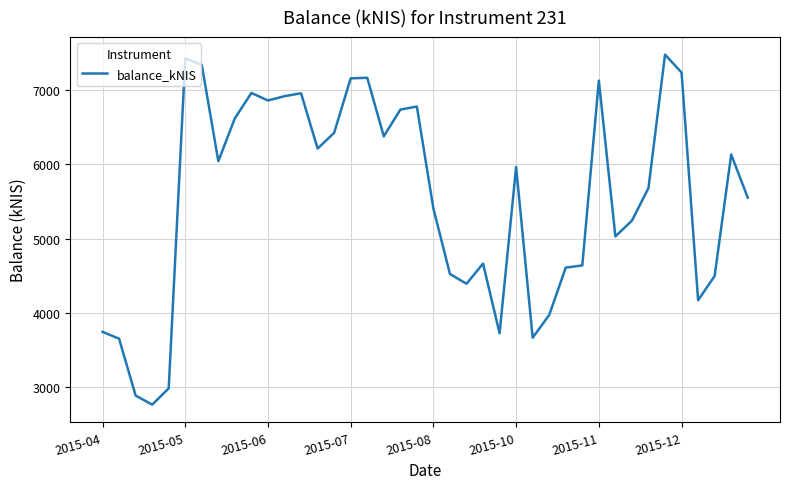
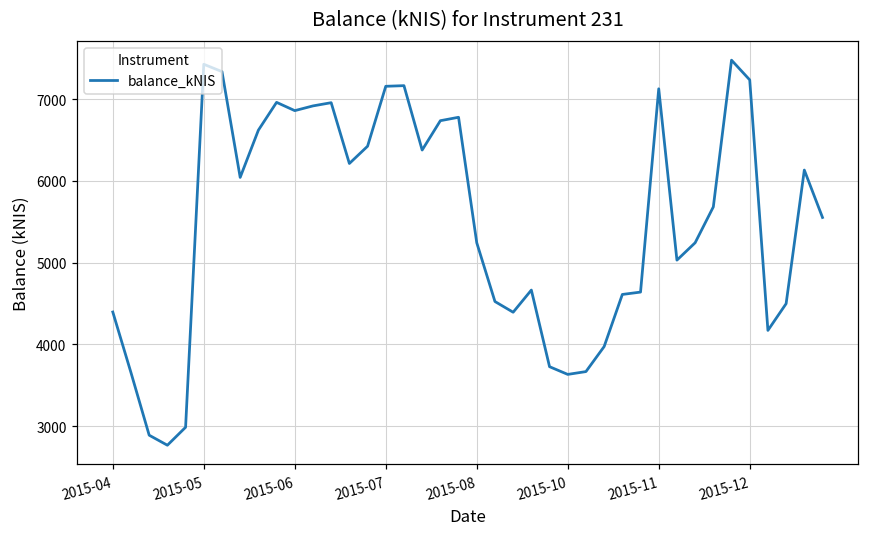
  {
-   "2015-04": 3700,
+   "2015-04": 4400,
    "2015-06": 6900,
    "2015-07": 7200,
-   "2015-08": 5400,
-   "2015-10": 6000,
+   "2015-08": 5200,
+   "2015-10": 3600,
    "2015-11": 7100,
    "2015-12": 7200
  }
